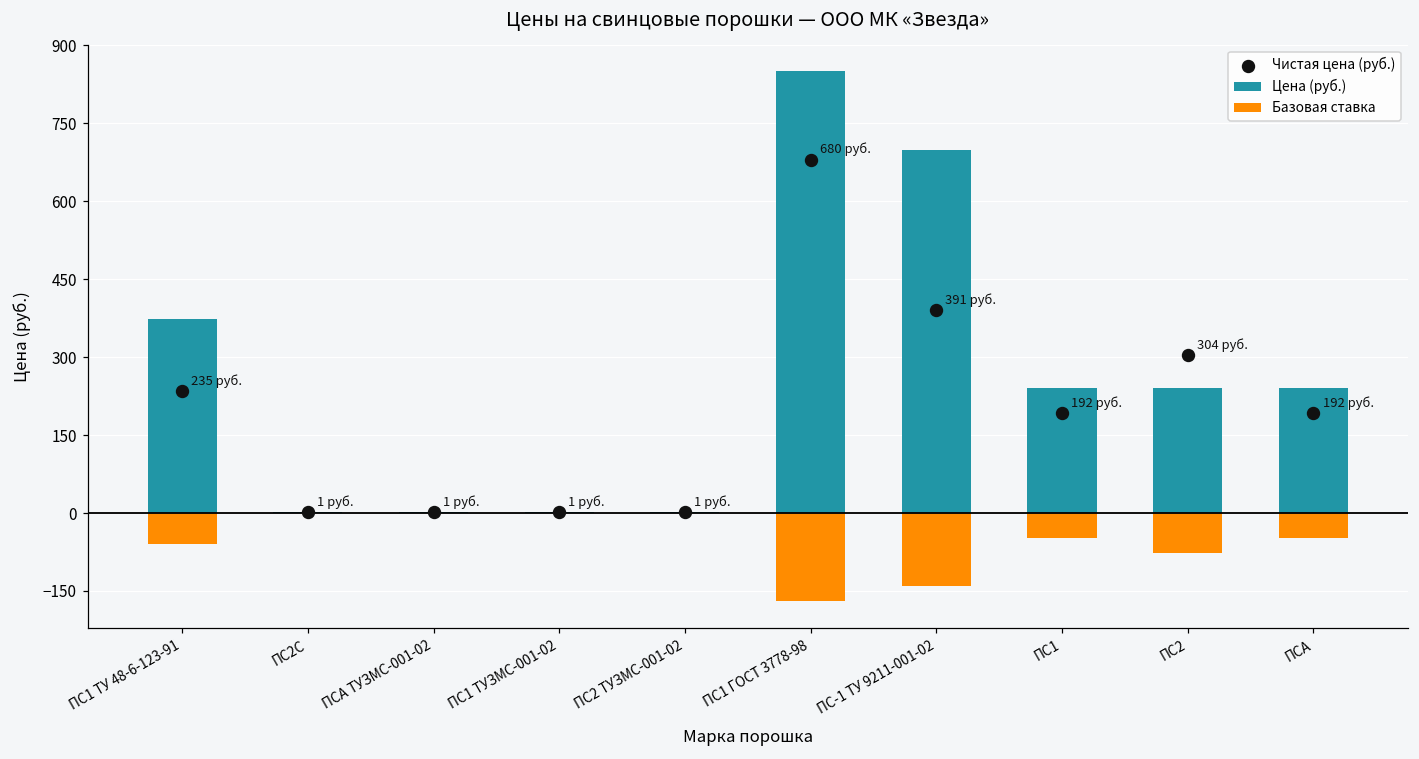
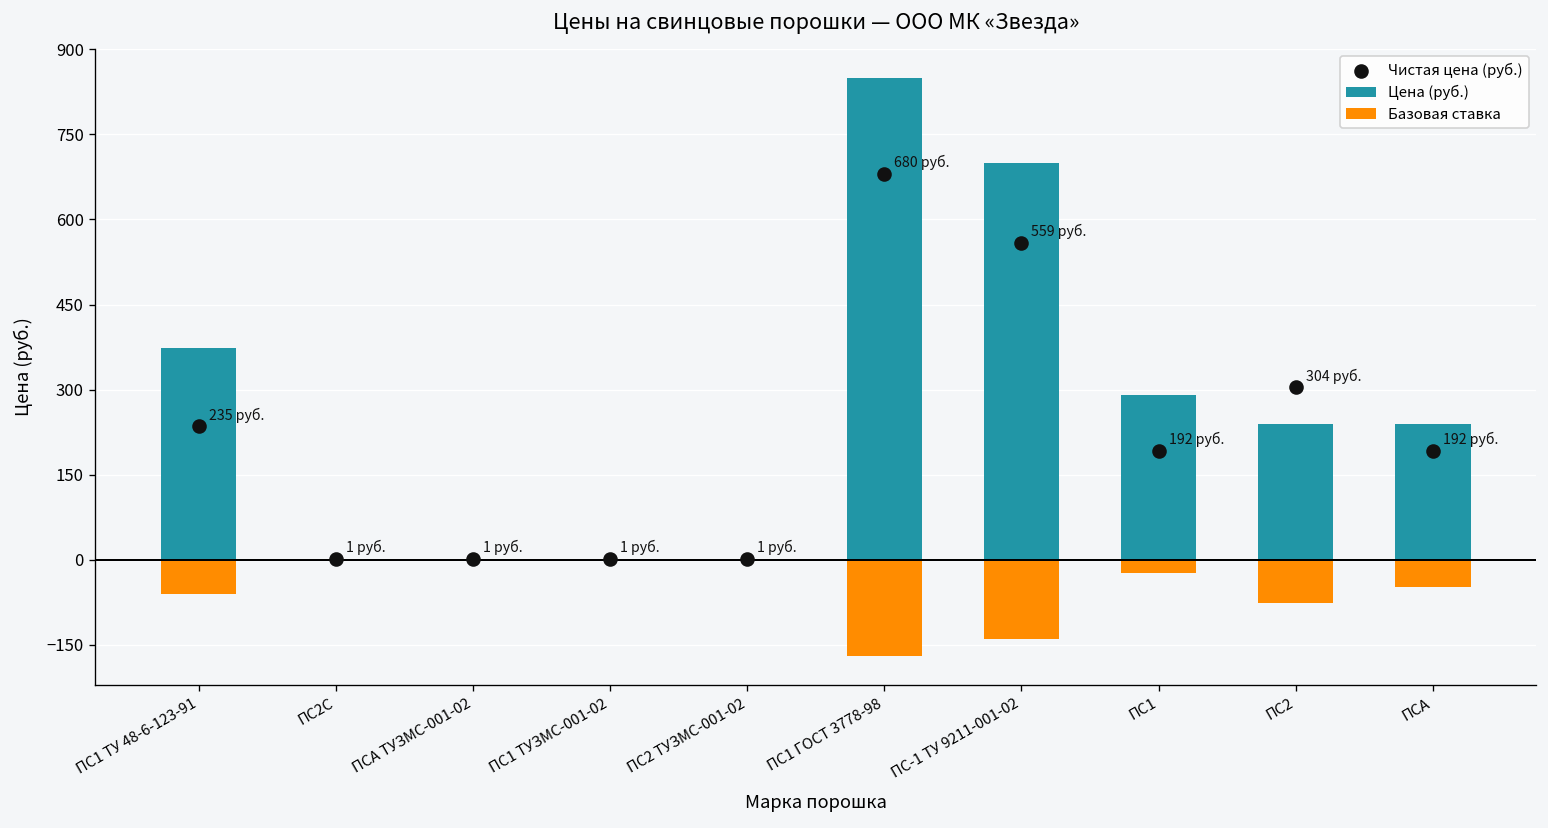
  {
    "Цена (руб.)": {
      "ПС1 ТУ 48-6-123-91": 370,
      "ПС1 ГОСТ 3778-98": 850,
      "ПС-1 ТУ 9211-001-02": 700,
-     "ПС1": 240,
+     "ПС1": 290,
      "ПС2": 240
    },
    "Чистая цена (руб.)": {
-     "ПС-1 ТУ 9211-001-02": 391
+     "ПС-1 ТУ 9211-001-02": 559
    },
    "Базовая ставка": {
      "ПС1 ТУ 48-6-123-91": -60,
      "ПС1 ГОСТ 3778-98": -170,
      "ПС-1 ТУ 9211-001-02": -140,
-     "ПС1": -50,
+     "ПС1": -20,
      "ПС2": -80,
      "ПСА": -50
    }
  }
